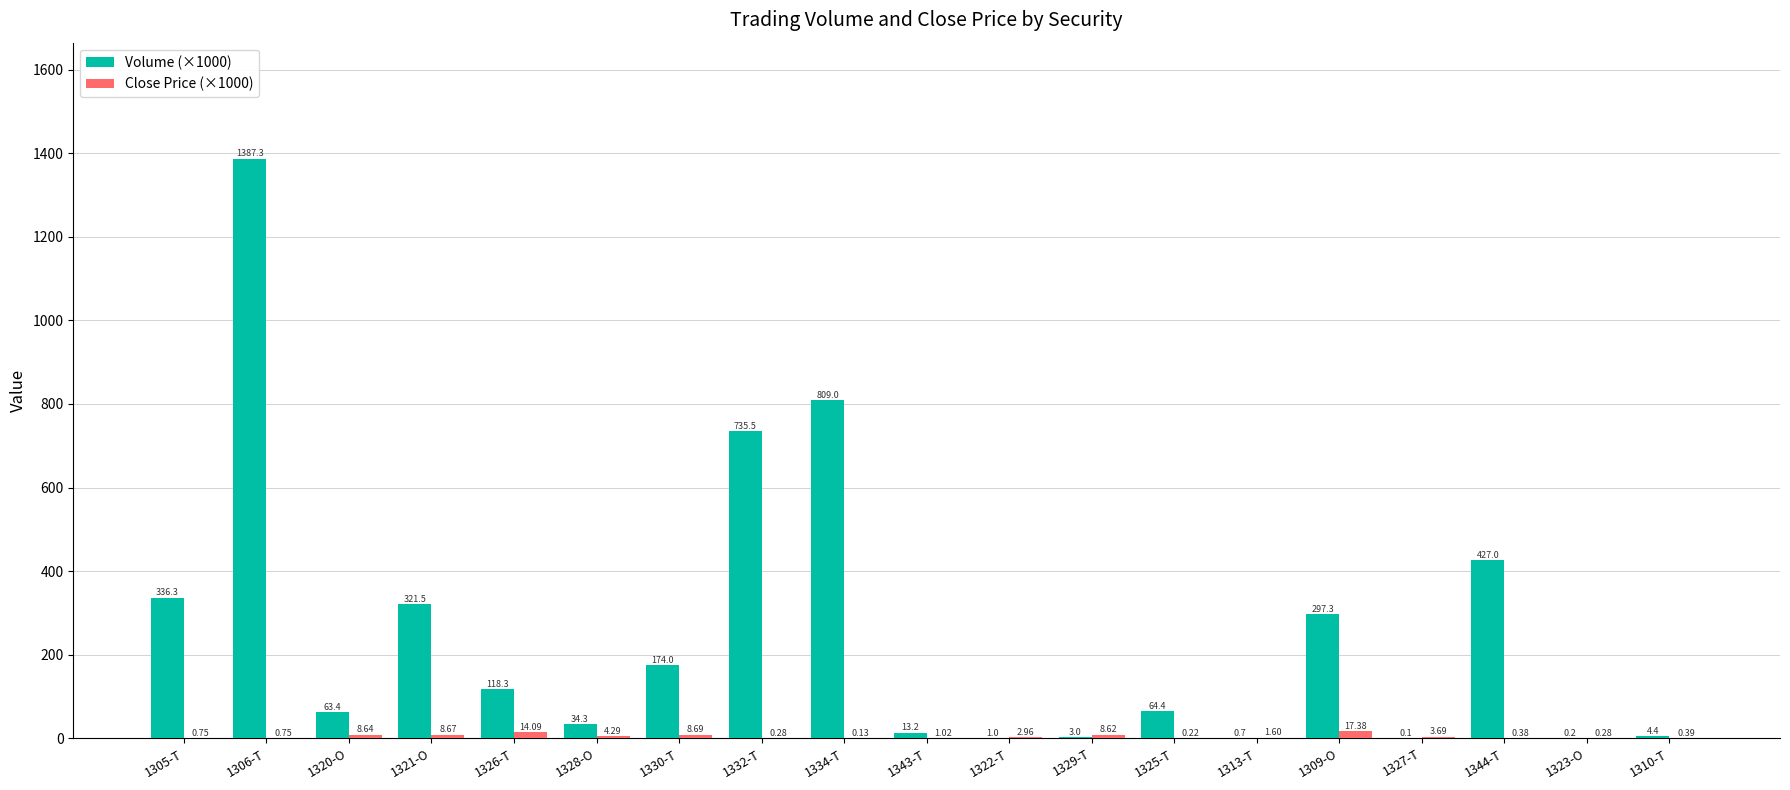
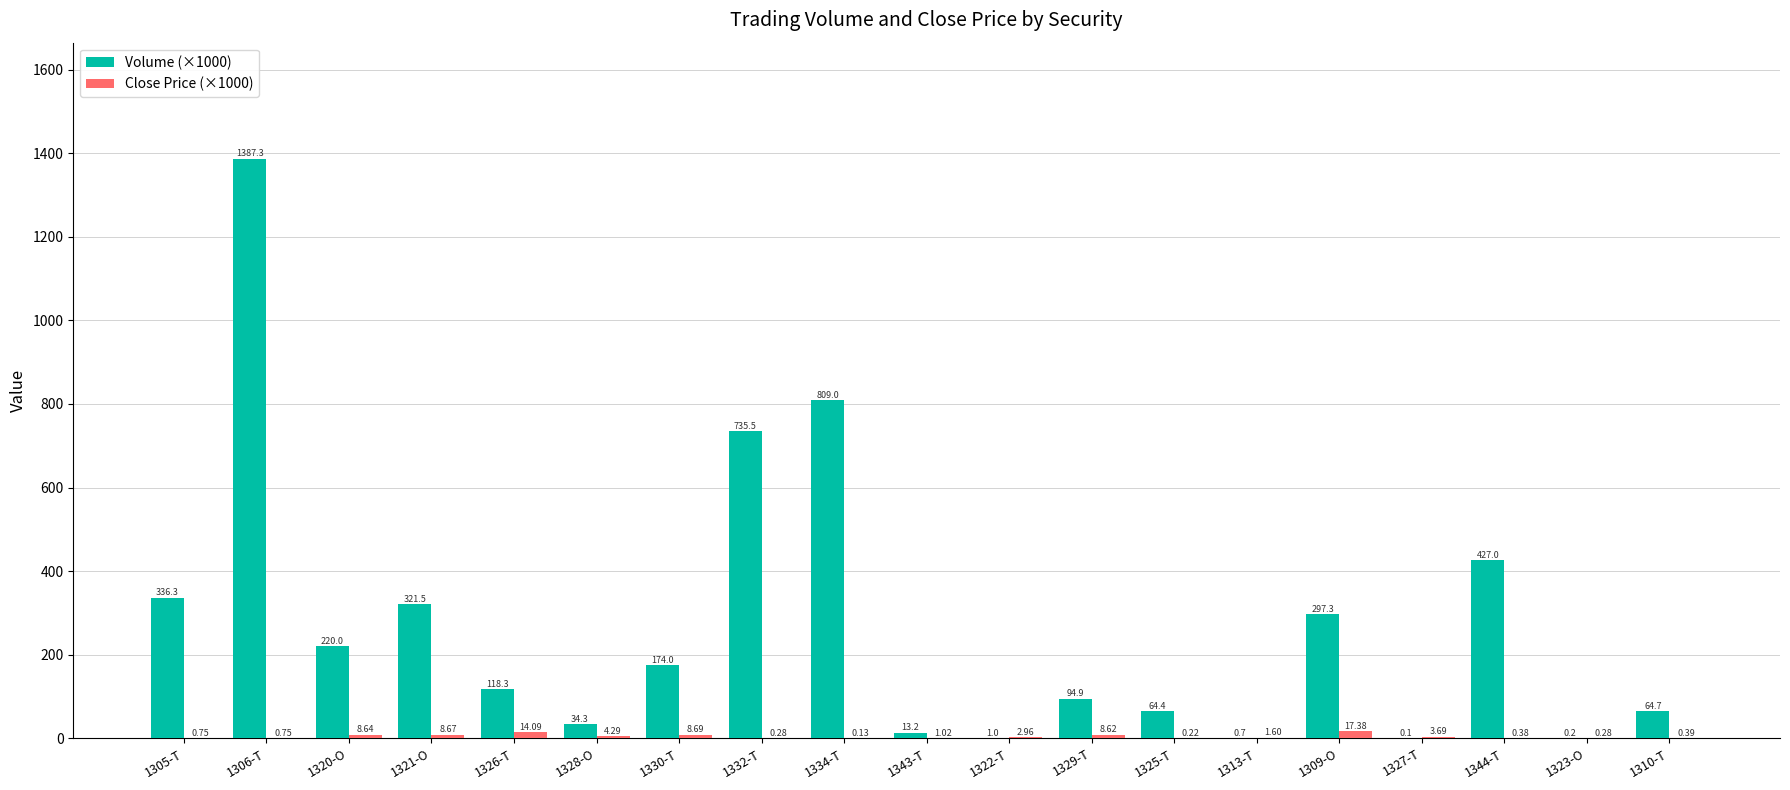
  {
    "Volume (×1000)": {
      "1305-T": 336.3,
      "1306-T": 1387.3,
-     "1320-O": 63.4,
+     "1320-O": 220.0,
      "1321-O": 321.5,
      "1326-T": 118.3,
      "1328-O": 34.3,
      "1330-T": 174.0,
      "1332-T": 735.5,
      "1334-T": 809.0,
      "1343-T": 13.2,
      "1322-T": 1.0,
-     "1329-T": 3.0,
+     "1329-T": 94.9,
      "1325-T": 64.4,
      "1313-T": 0.7,
      "1309-O": 297.3,
      "1327-T": 0.1,
      "1344-T": 427.0,
      "1323-O": 0.2,
-     "1310-T": 4.4
+     "1310-T": 64.7
    },
    "Close Price (×1000)": {
      "1305-T": 0.75,
      "1306-T": 0.75,
      "1320-O": 8.64,
      "1321-O": 8.67,
      "1326-T": 14.09,
      "1328-O": 4.29,
      "1330-T": 8.69,
      "1332-T": 0.28,
      "1334-T": 0.13,
      "1343-T": 1.02,
      "1322-T": 2.96,
      "1329-T": 8.62,
      "1325-T": 0.22,
      "1313-T": 1.60,
      "1309-O": 17.38,
      "1327-T": 3.69,
      "1344-T": 0.38,
      "1323-O": 0.28,
      "1310-T": 0.39
    }
  }
